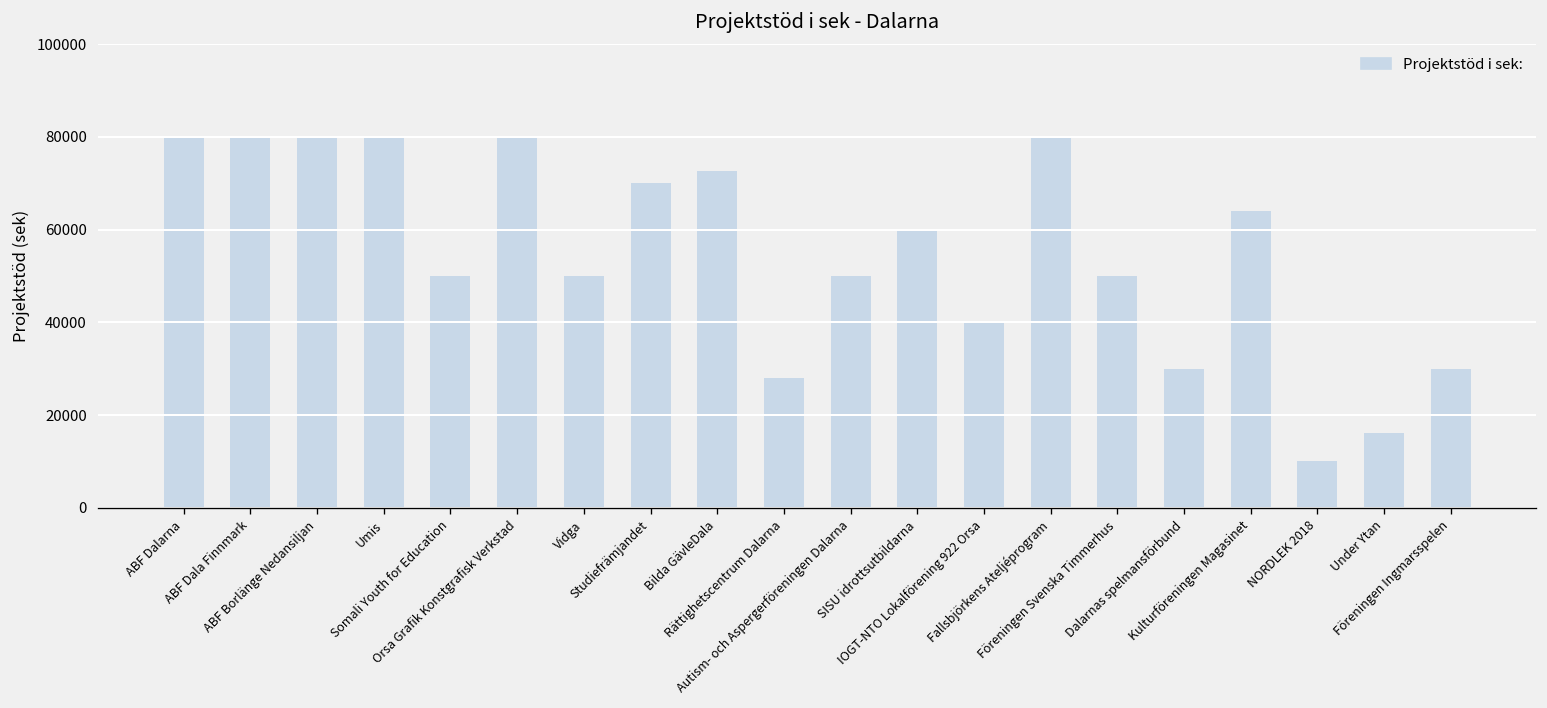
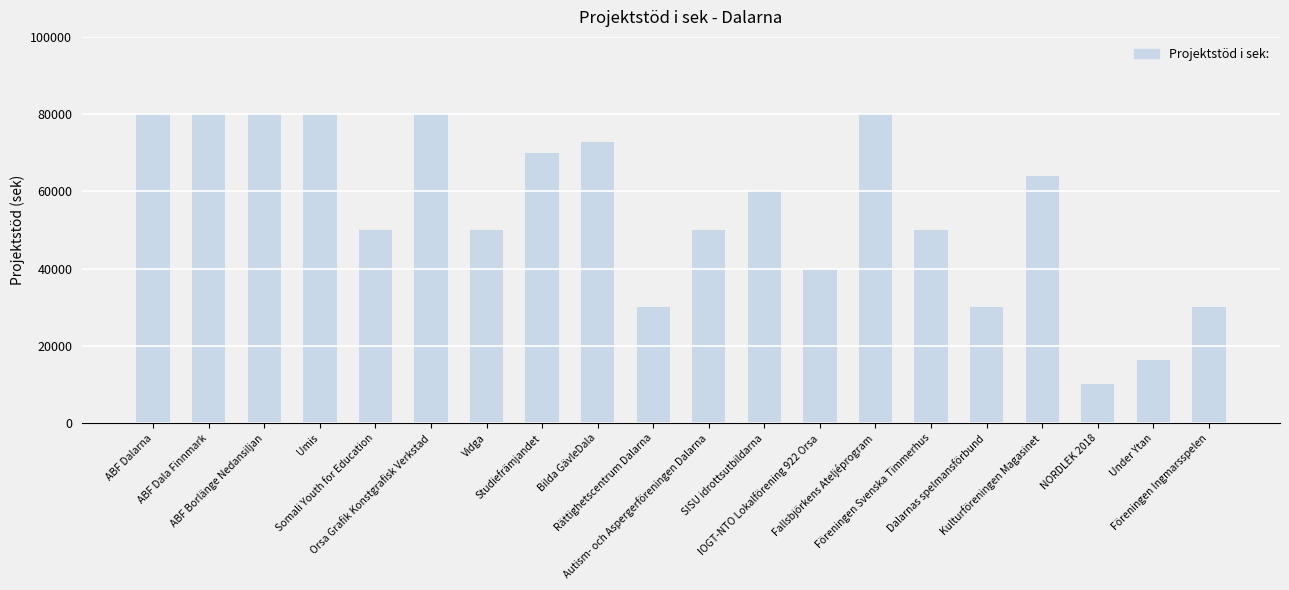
  {
    "ABF Dalarna": 80000,
    "ABF Dala Finnmark": 80000,
    "ABF Borlänge Nedansiljan": 80000,
    "Umis": 80000,
    "Somali Youth for Education": 50000,
    "Orsa Grafik Konstgrafisk Verkstad": 80000,
    "Vidga": 50000,
    "Studiefrämjandet": 70000,
    "Bilda GävleDala": 73000,
-   "Rättighetscentrum Dalarna": 28000,
+   "Rättighetscentrum Dalarna": 30000,
    "Autism- och Aspergerföreningen Dalarna": 50000,
    "SISU idrottsutbildarna": 60000,
    "IOGT-NTO Lokalförening 922 Orsa": 40000,
    "Fallsbjörkens Ateljéprogram": 80000,
    "Föreningen Svenska Timmerhus": 50000,
    "Dalarnas spelmansförbund": 30000,
    "Kulturföreningen Magasinet": 64000,
    "NORDLEK 2018": 10000,
    "Under Ytan": 16000,
    "Föreningen Ingmarsspelen": 30000
  }
